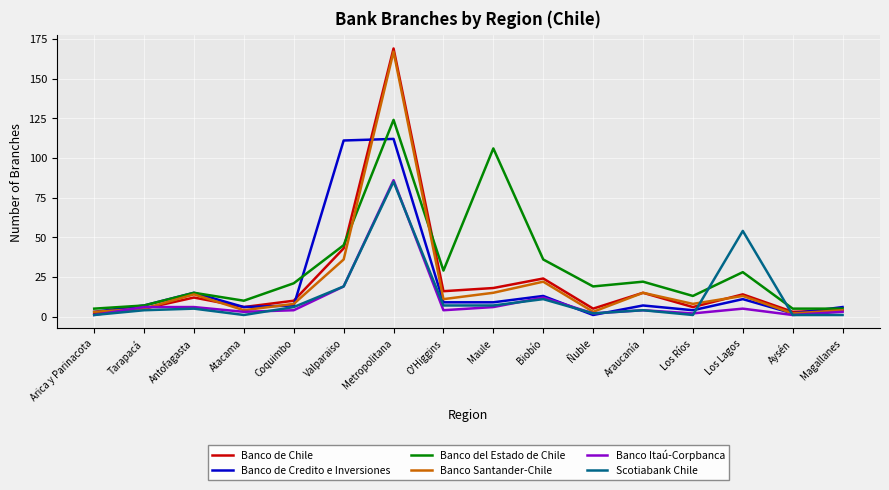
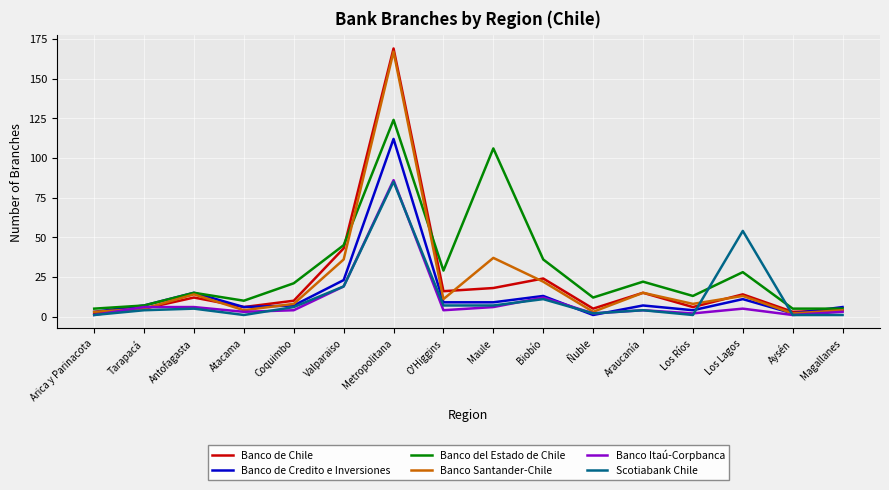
  {
    "Banco de Chile": {
      "Antofagasta": 12,
      "Coquimbo": 10,
      "Valparaiso": 43,
      "Metropolitana": 169,
      "O'Higgins": 16,
      "Maule": 18,
      "Biobío": 24,
      "Ñuble": 5,
      "Los Ríos": 6
    },
    "Banco de Credito e Inversiones": {
-     "Valparaiso": 111,
+     "Valparaiso": 23,
      "Metropolitana": 112,
      "O'Higgins": 9,
      "Maule": 9,
      "Araucanía": 7,
      "Los Ríos": 4,
      "Los Lagos": 11
    },
    "Banco del Estado de Chile": {
      "Arica y Parinacota": 5,
      "Atacama": 10,
      "Coquimbo": 21,
      "Valparaiso": 45,
      "Metropolitana": 124,
      "O'Higgins": 29,
      "Maule": 106,
      "Biobío": 36,
-     "Ñuble": 19,
+     "Ñuble": 12,
      "Araucanía": 22,
      "Los Ríos": 13,
      "Los Lagos": 28,
      "Aysén": 5
    },
    "Banco Santander-Chile": {
      "Valparaiso": 36,
      "Metropolitana": 167,
      "O'Higgins": 11,
-     "Maule": 15,
+     "Maule": 37,
      "Biobío": 22,
      "Los Ríos": 8
    },
    "Banco Itaú-Corpbanca": {
      "Coquimbo": 4,
      "O'Higgins": 4,
      "Los Lagos": 5
    },
    "Scotiabank Chile": {
      "Atacama": 1,
      "O'Higgins": 7,
      "Los Lagos": 54,
      "Magallanes": 1
    }
  }
